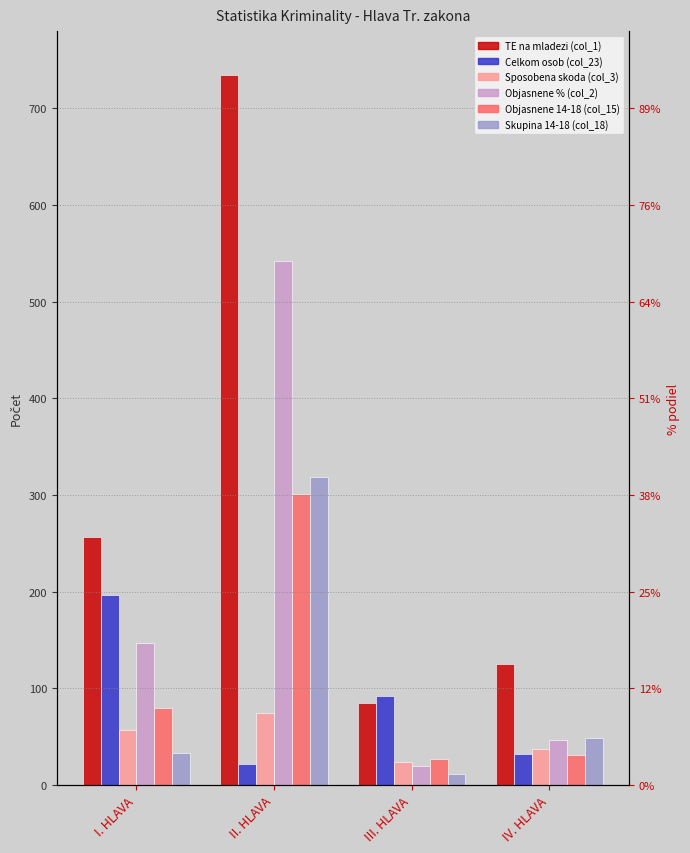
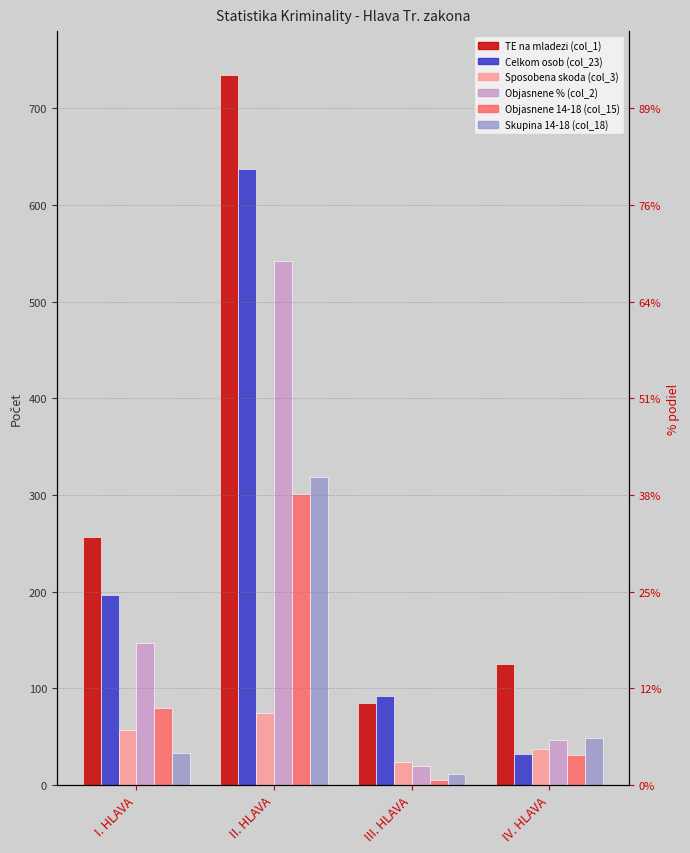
  {
    "TE na mladezi (col_1)": {
      "I. HLAVA": 260,
      "II. HLAVA": 740,
      "III. HLAVA": 90,
      "IV. HLAVA": 130
    },
    "Celkom osob (col_23)": {
      "I. HLAVA": 200,
-     "II. HLAVA": 20,
+     "II. HLAVA": 640,
      "III. HLAVA": 90,
      "IV. HLAVA": 30
    },
    "Sposobena skoda (col_3)": {
      "I. HLAVA": 60,
      "II. HLAVA": 70,
      "III. HLAVA": 20,
      "IV. HLAVA": 40
    },
    "Objasnene 14-18 (col_15)": {
      "I. HLAVA": 80,
      "II. HLAVA": 300,
-     "III. HLAVA": 30,
+     "III. HLAVA": 10,
      "IV. HLAVA": 30
    }
  }
